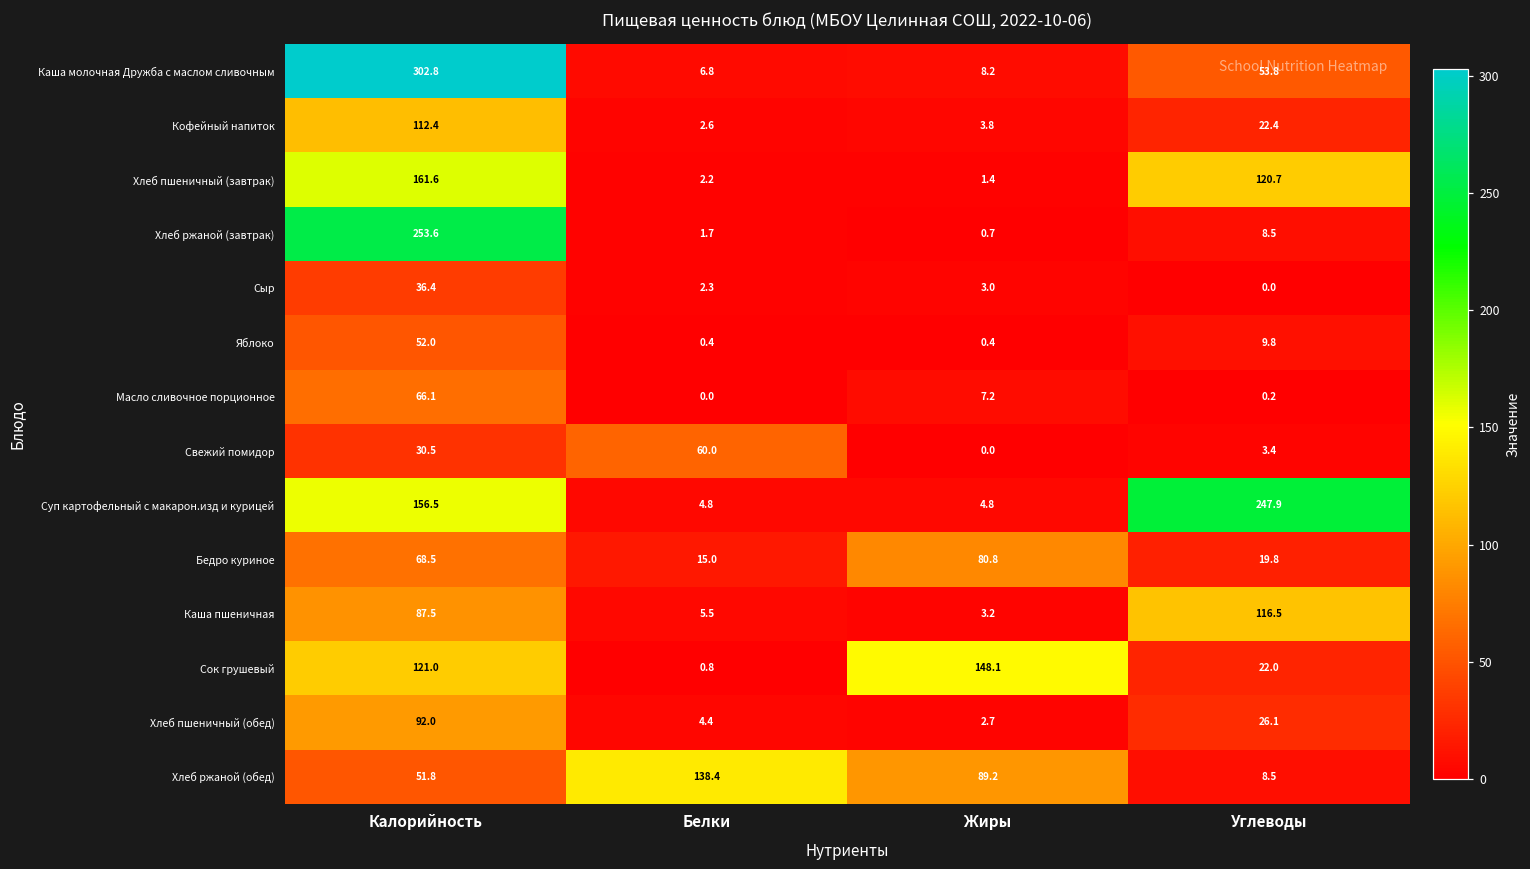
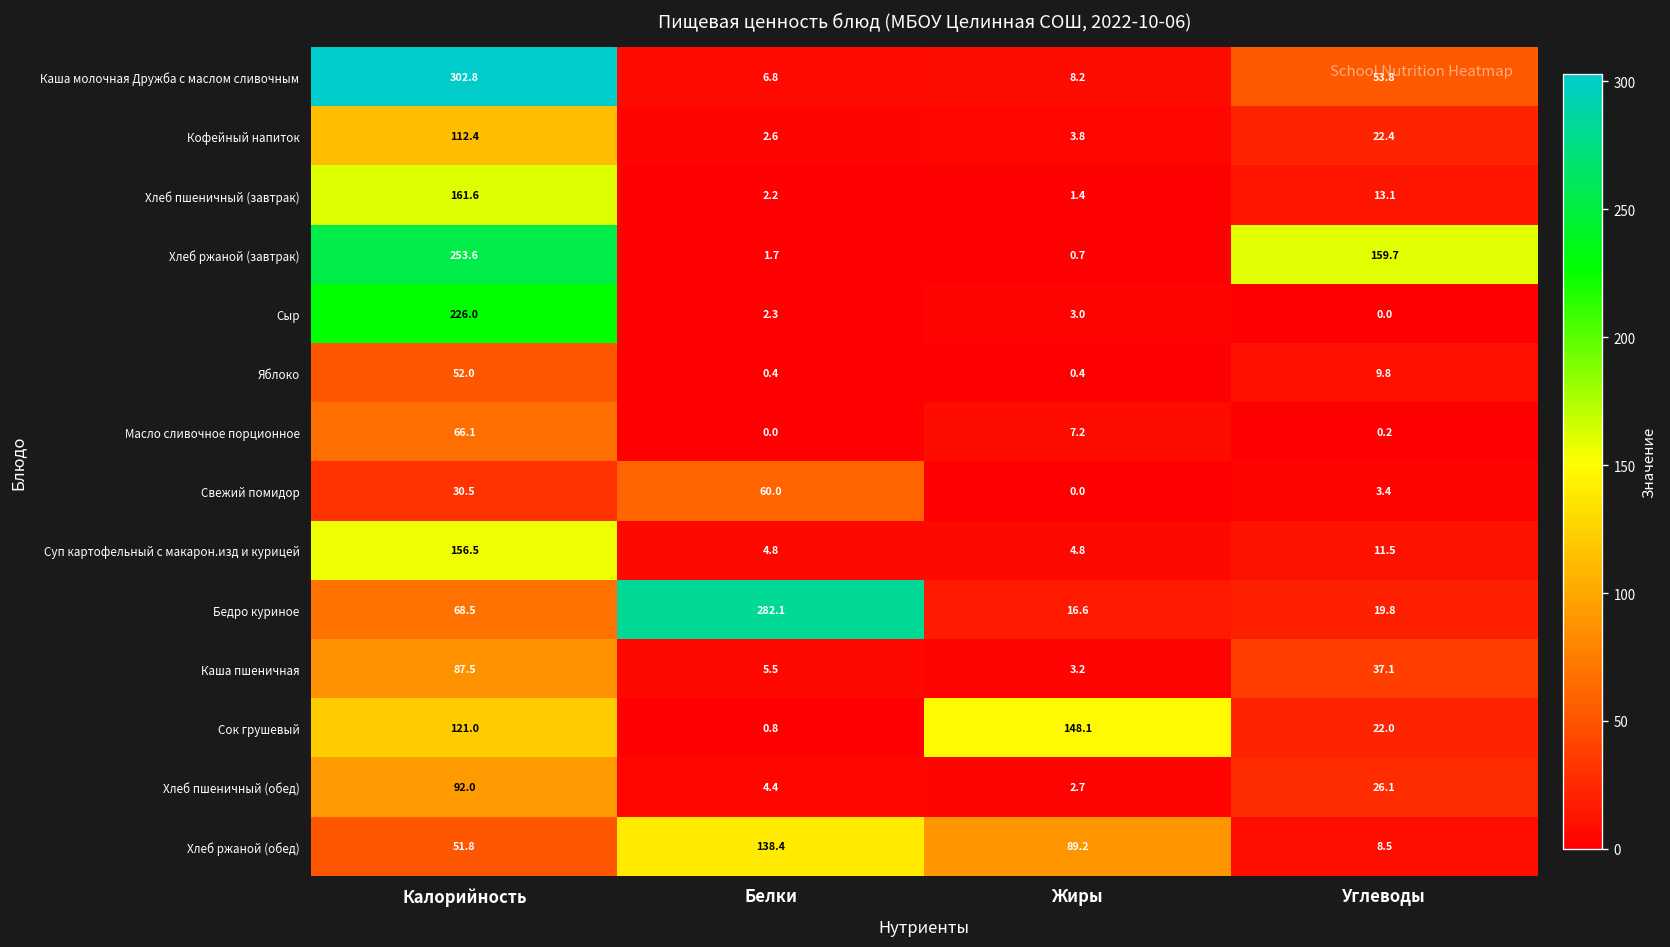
  {
    "Каша молочная Дружба с маслом сливочным": {
      "Калорийность": 302.8,
      "Белки": 6.8,
      "Жиры": 8.2
    },
    "Кофейный напиток": {
      "Калорийность": 112.4,
      "Белки": 2.6,
      "Жиры": 3.8,
      "Углеводы": 22.4
    },
    "Хлеб пшеничный (завтрак)": {
      "Калорийность": 161.6,
      "Белки": 2.2,
      "Жиры": 1.4,
-     "Углеводы": 120.7
+     "Углеводы": 13.1
    },
    "Хлеб ржаной (завтрак)": {
      "Калорийность": 253.6,
      "Белки": 1.7,
      "Жиры": 0.7,
-     "Углеводы": 8.5
+     "Углеводы": 159.7
    },
    "Сыр": {
-     "Калорийность": 36.4,
+     "Калорийность": 226.0,
      "Белки": 2.3,
      "Жиры": 3.0,
      "Углеводы": 0.0
    },
    "Яблоко": {
      "Калорийность": 52.0,
      "Белки": 0.4,
      "Жиры": 0.4,
      "Углеводы": 9.8
    },
    "Масло сливочное порционное": {
      "Калорийность": 66.1,
      "Белки": 0.0,
      "Жиры": 7.2,
      "Углеводы": 0.2
    },
    "Свежий помидор": {
      "Калорийность": 30.5,
      "Белки": 60.0,
      "Жиры": 0.0,
      "Углеводы": 3.4
    },
    "Суп картофельный с макарон.изд и курицей": {
      "Калорийность": 156.5,
      "Белки": 4.8,
      "Жиры": 4.8,
-     "Углеводы": 247.9
+     "Углеводы": 11.5
    },
    "Бедро куриное": {
      "Калорийность": 68.5,
-     "Белки": 15.0,
-     "Жиры": 80.8,
+     "Белки": 282.1,
+     "Жиры": 16.6,
      "Углеводы": 19.8
    },
    "Каша пшеничная": {
      "Калорийность": 87.5,
      "Белки": 5.5,
      "Жиры": 3.2,
-     "Углеводы": 116.5
+     "Углеводы": 37.1
    },
    "Сок грушевый": {
      "Калорийность": 121.0,
      "Белки": 0.8,
      "Жиры": 148.1,
      "Углеводы": 22.0
    },
    "Хлеб пшеничный (обед)": {
      "Калорийность": 92.0,
      "Белки": 4.4,
      "Жиры": 2.7,
      "Углеводы": 26.1
    },
    "Хлеб ржаной (обед)": {
      "Калорийность": 51.8,
      "Белки": 138.4,
      "Жиры": 89.2,
      "Углеводы": 8.5
    }
  }
